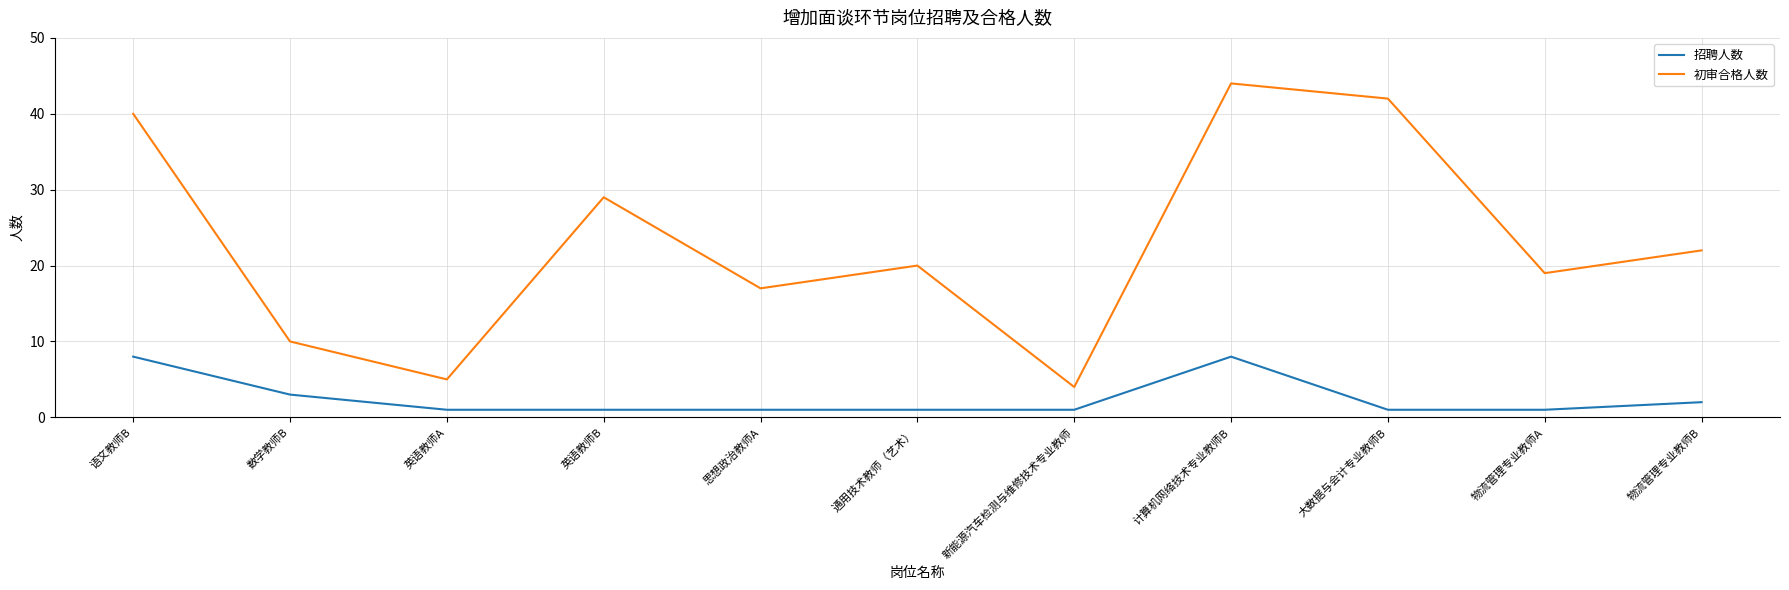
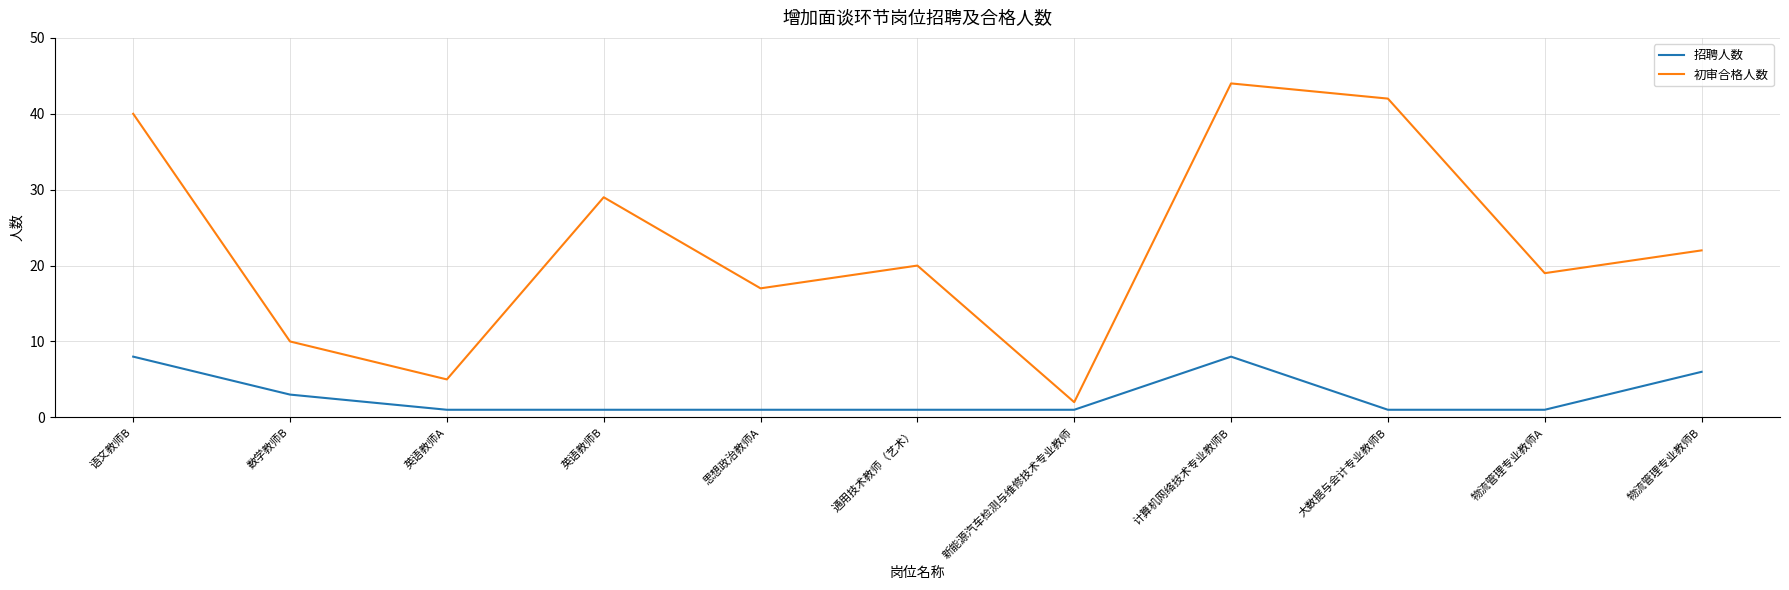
  {
    "招聘人数": {
      "语文教师B": 8,
      "数学教师B": 3,
      "英语教师A": 1,
      "英语教师B": 1,
      "思想政治教师A": 1,
      "通用技术教师（艺术）": 1,
      "新能源汽车检测与维修技术专业教师": 1,
      "计算机网络技术专业教师B": 8,
      "大数据与会计专业教师B": 1,
      "物流管理专业教师A": 1,
-     "物流管理专业教师B": 2
+     "物流管理专业教师B": 6
    },
    "初审合格人数": {
      "语文教师B": 40,
      "数学教师B": 10,
      "英语教师A": 5,
      "英语教师B": 29,
      "思想政治教师A": 17,
      "通用技术教师（艺术）": 20,
-     "新能源汽车检测与维修技术专业教师": 4,
+     "新能源汽车检测与维修技术专业教师": 2,
      "计算机网络技术专业教师B": 44,
      "大数据与会计专业教师B": 42,
      "物流管理专业教师A": 19,
      "物流管理专业教师B": 22
    }
  }
